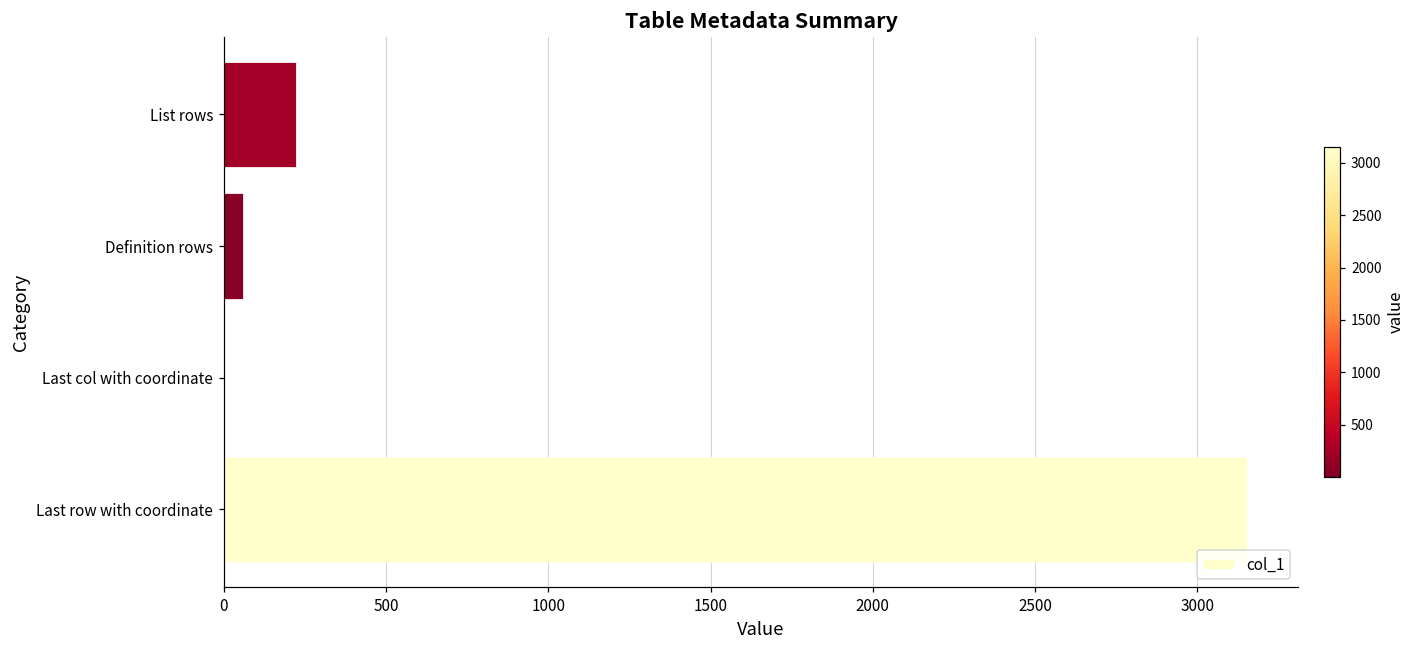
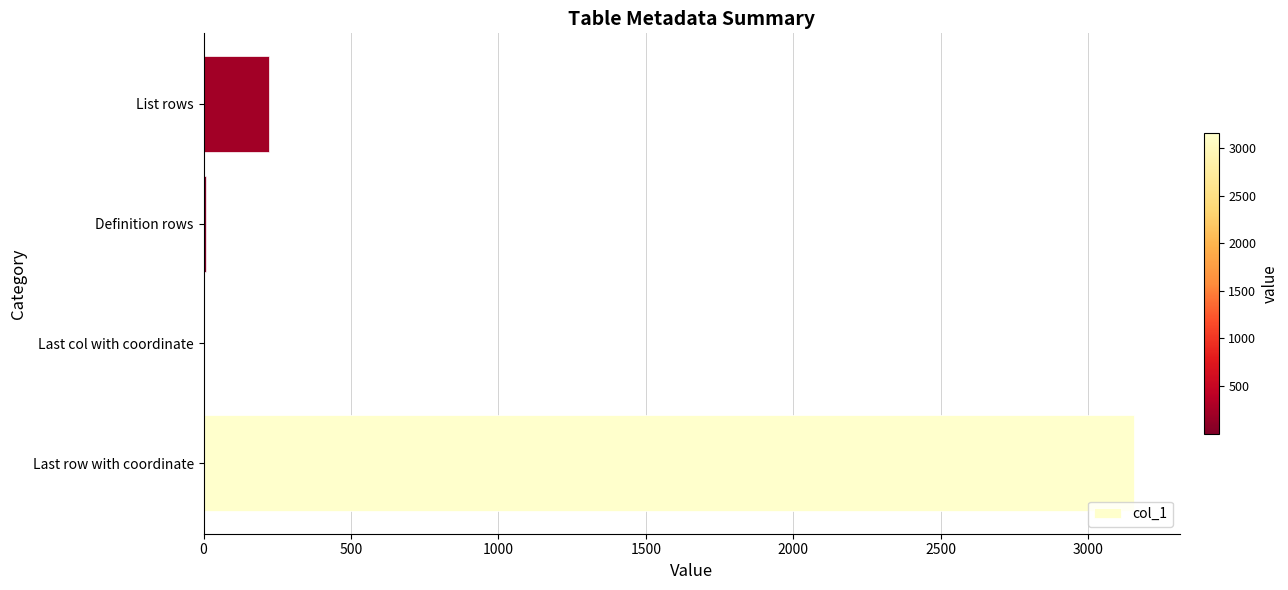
  {
    "List rows": 220,
-   "Definition rows": 60,
+   "Definition rows": 10,
    "Last row with coordinate": 3150
  }
